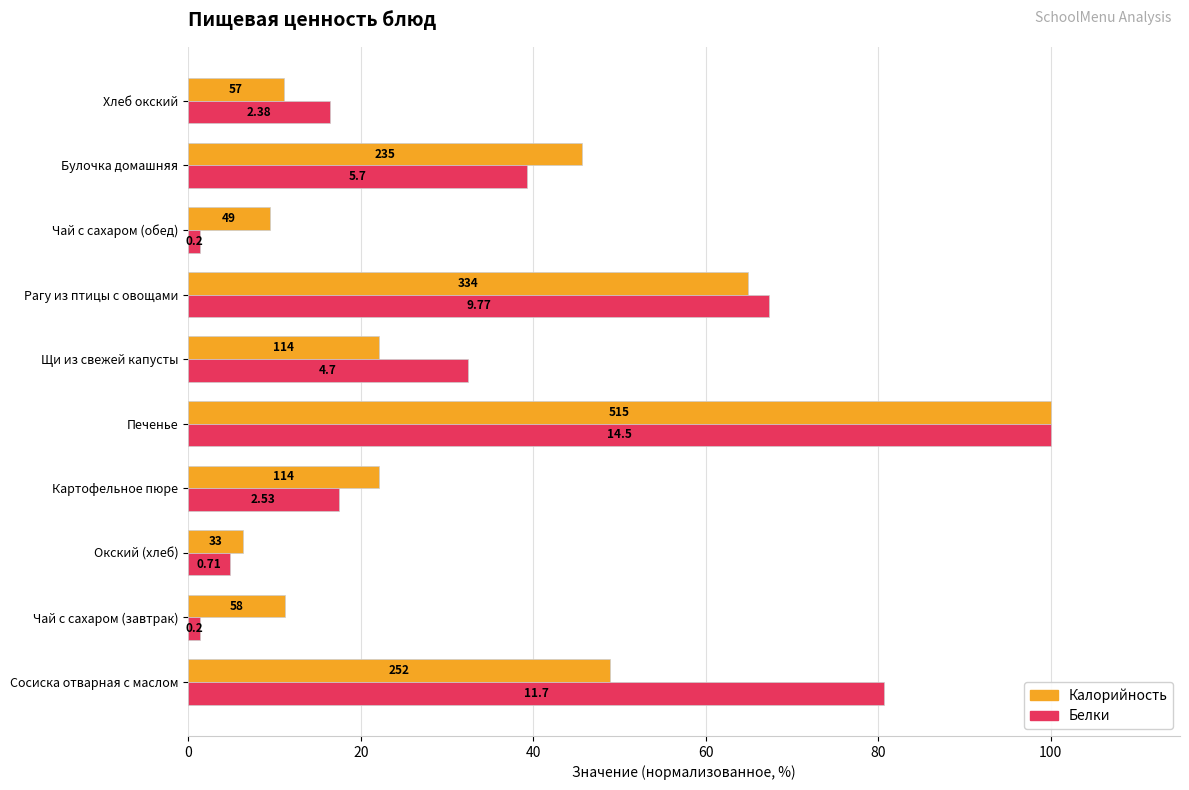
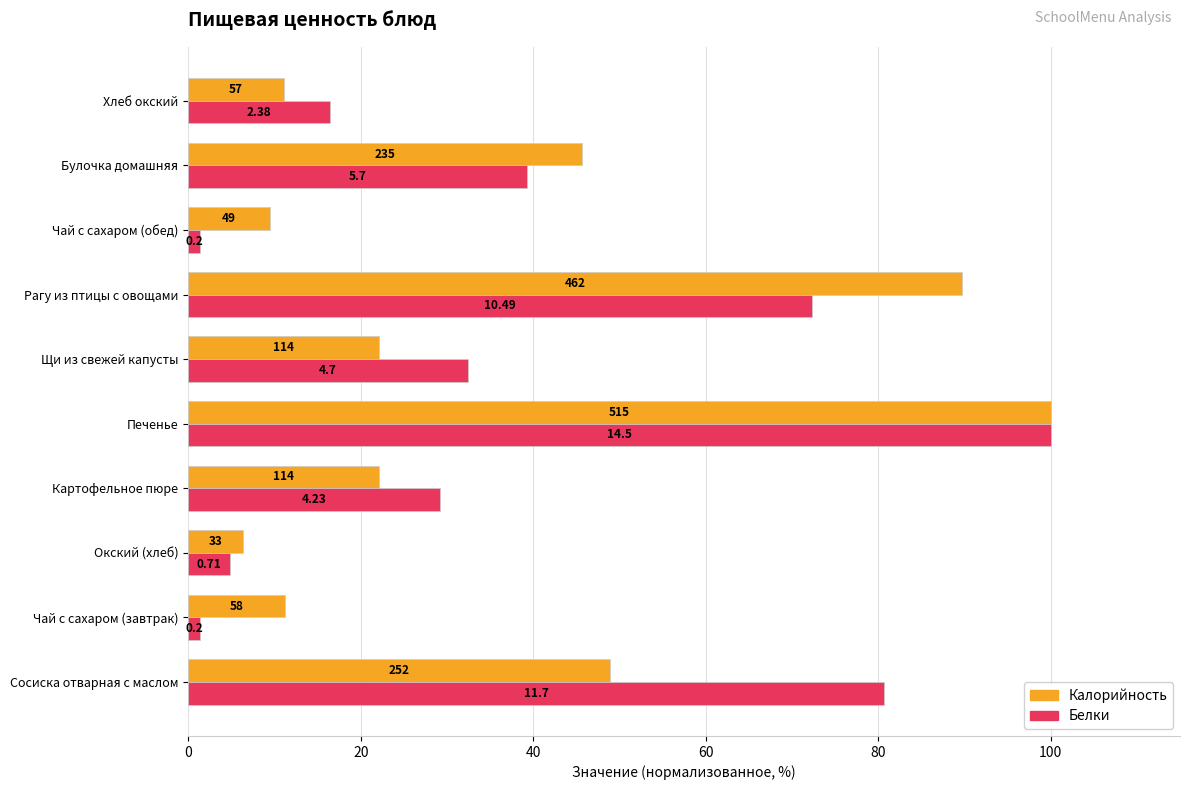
  {
    "Калорийность": {
-     "Рагу из птицы с овощами": 334
+     "Рагу из птицы с овощами": 462
    },
    "Белки": {
-     "Рагу из птицы с овощами": 9.77,
-     "Картофельное пюре": 2.53
+     "Рагу из птицы с овощами": 10.49,
+     "Картофельное пюре": 4.23
    }
  }
